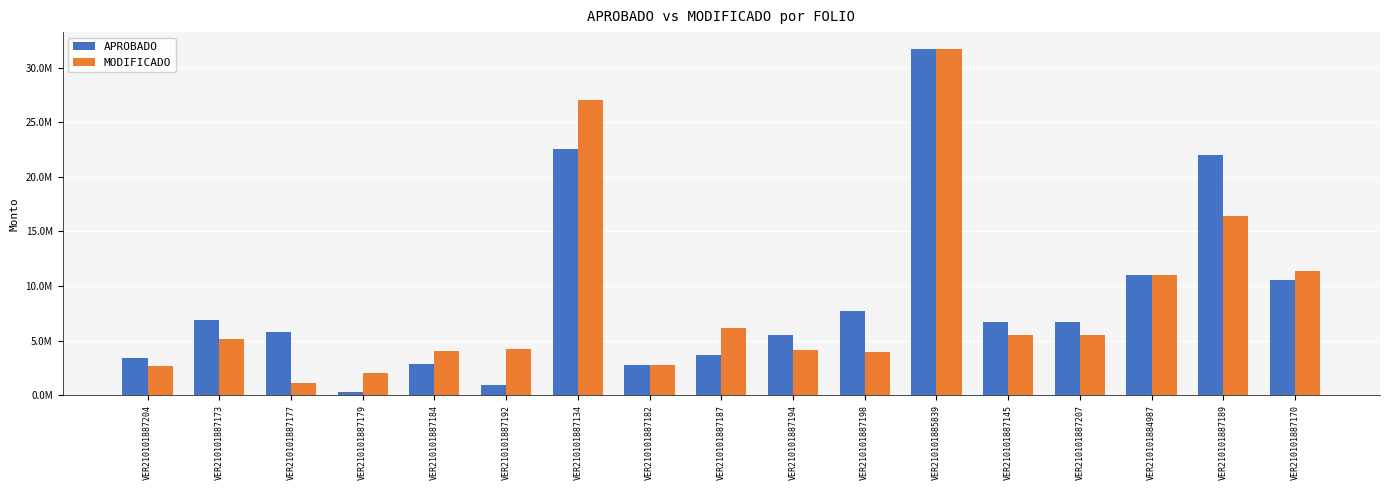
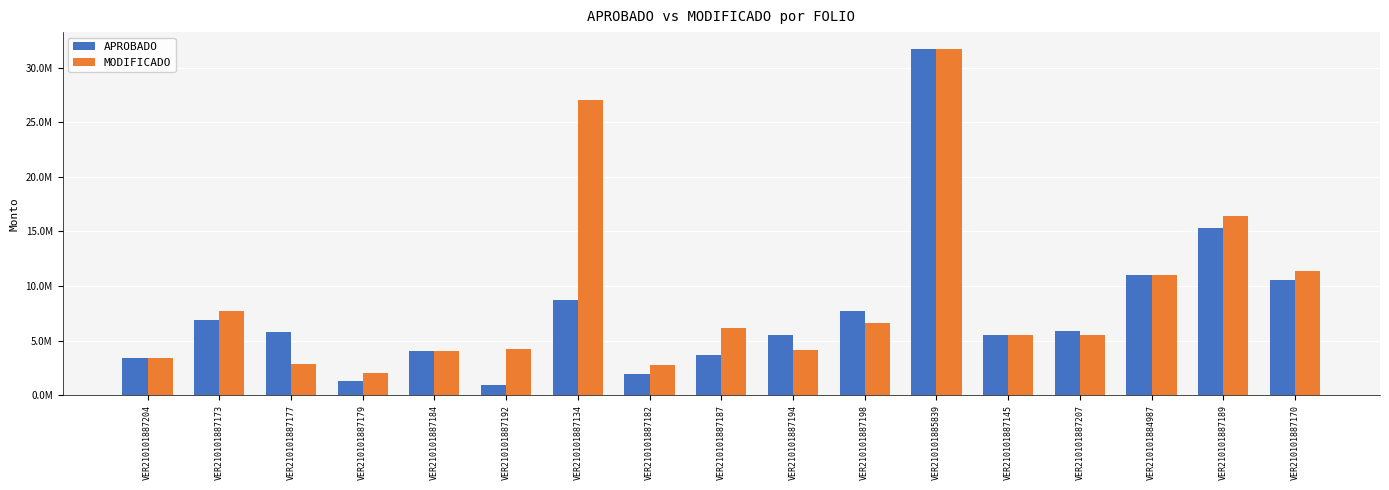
  {
    "APROBADO": {
      "VER210101887204": 3400000,
      "VER210101887173": 6900000,
      "VER210101887177": 5800000,
-     "VER210101887179": 300000,
-     "VER210101887184": 2800000,
+     "VER210101887179": 1300000,
+     "VER210101887184": 4000000,
      "VER210101887192": 900000,
-     "VER210101887134": 22600000,
-     "VER210101887182": 2700000,
+     "VER210101887134": 8700000,
+     "VER210101887182": 2000000,
      "VER210101887187": 3700000,
      "VER210101887194": 5500000,
      "VER210101887198": 7700000,
      "VER210101885839": 31700000,
-     "VER210101887145": 6700000,
-     "VER210101887207": 6700000,
+     "VER210101887145": 5500000,
+     "VER210101887207": 5900000,
      "VER210101884987": 11000000,
-     "VER210101887189": 22000000,
+     "VER210101887189": 15300000,
      "VER210101887170": 10500000
    },
    "MODIFICADO": {
-     "VER210101887204": 2600000,
-     "VER210101887173": 5100000,
-     "VER210101887177": 1100000,
+     "VER210101887204": 3400000,
+     "VER210101887173": 7800000,
+     "VER210101887177": 2900000,
      "VER210101887179": 2100000,
      "VER210101887184": 4000000,
      "VER210101887192": 4200000,
      "VER210101887134": 27100000,
      "VER210101887182": 2700000,
      "VER210101887187": 6100000,
      "VER210101887194": 4100000,
-     "VER210101887198": 4000000,
+     "VER210101887198": 6600000,
      "VER210101885839": 31700000,
      "VER210101887145": 5500000,
      "VER210101887207": 5500000,
      "VER210101884987": 11000000,
      "VER210101887189": 16400000,
      "VER210101887170": 11400000
    }
  }
